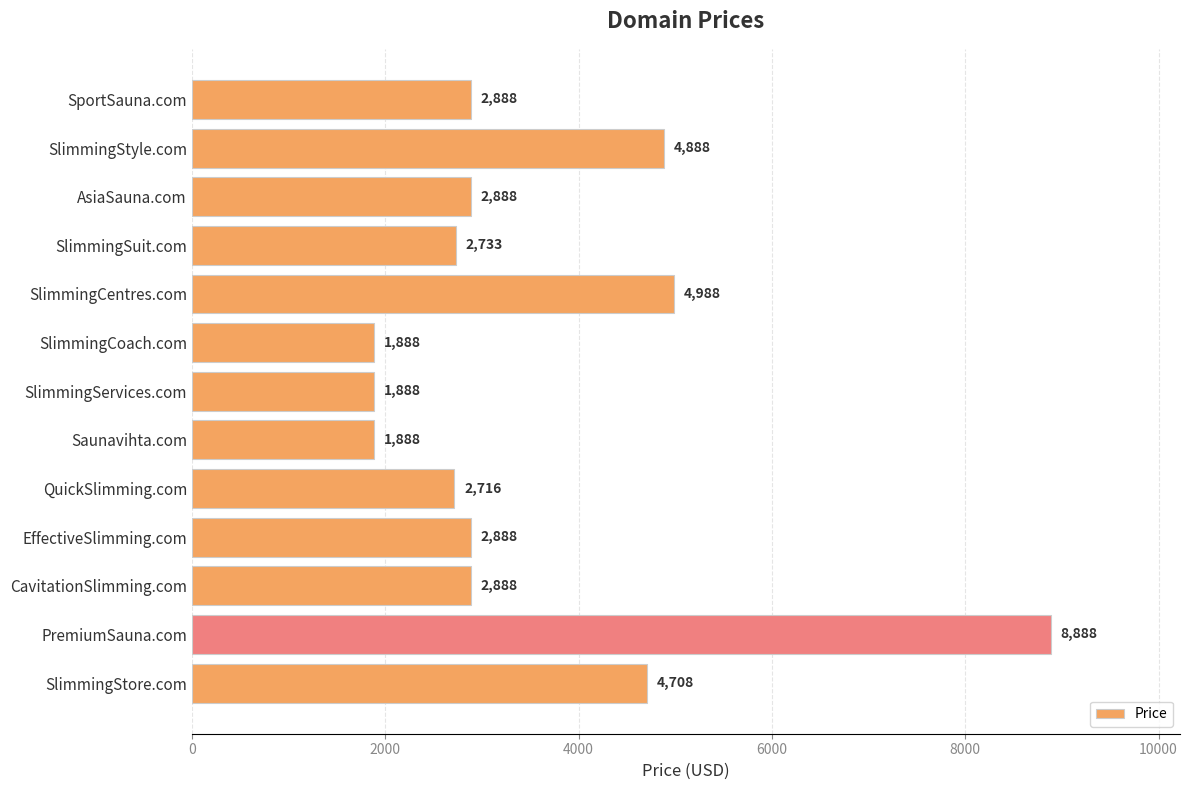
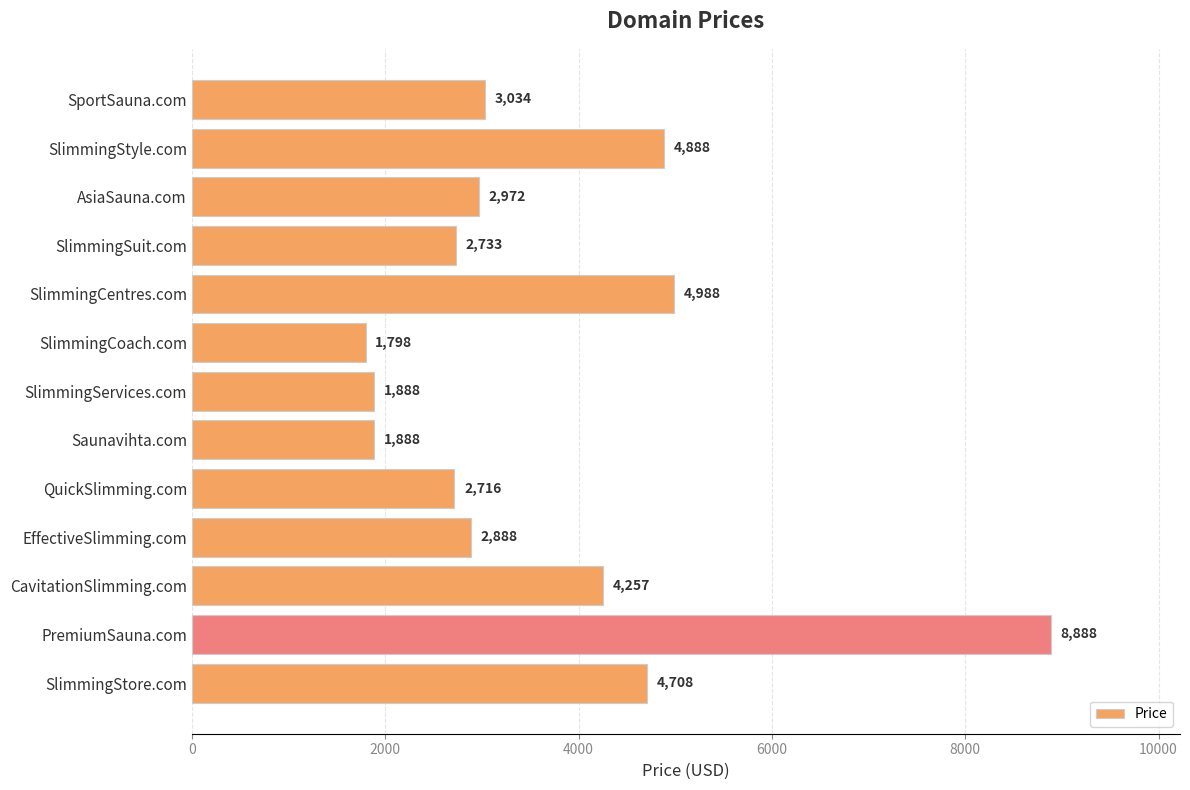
  {
-   "SportSauna.com": "2,888",
+   "SportSauna.com": "3,034",
    "SlimmingStyle.com": "4,888",
-   "AsiaSauna.com": "2,888",
+   "AsiaSauna.com": "2,972",
    "SlimmingSuit.com": "2,733",
    "SlimmingCentres.com": "4,988",
-   "SlimmingCoach.com": "1,888",
+   "SlimmingCoach.com": "1,798",
    "SlimmingServices.com": "1,888",
    "Saunavihta.com": "1,888",
    "QuickSlimming.com": "2,716",
    "EffectiveSlimming.com": "2,888",
-   "CavitationSlimming.com": "2,888",
+   "CavitationSlimming.com": "4,257",
    "PremiumSauna.com": "8,888",
    "SlimmingStore.com": "4,708"
  }
